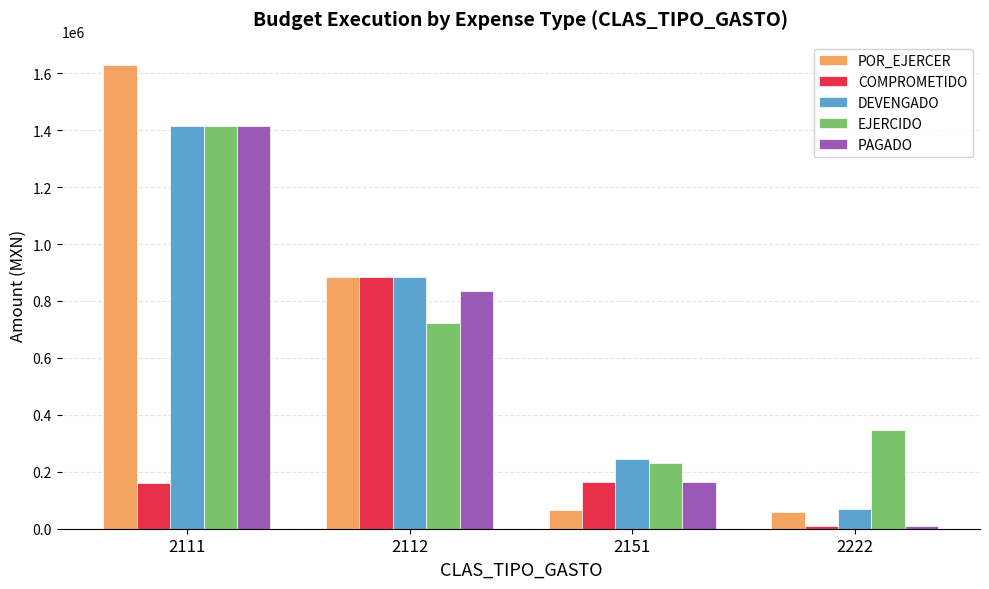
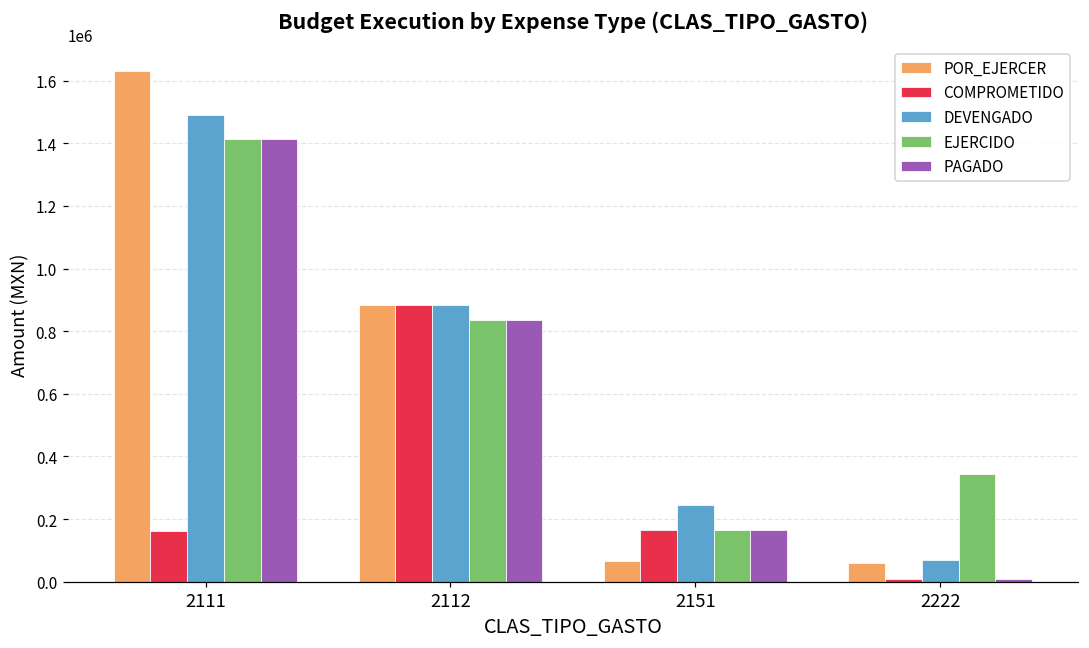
  {
    "POR_EJERCER": {
      "2111": 1630000,
      "2112": 880000,
      "2151": 70000,
      "2222": 60000
    },
    "COMPROMETIDO": {
      "2111": 160000,
      "2112": 880000,
      "2151": 160000
    },
    "DEVENGADO": {
-     "2111": 1410000,
+     "2111": 1490000,
      "2112": 880000,
      "2151": 240000,
      "2222": 70000
    },
    "EJERCIDO": {
      "2111": 1410000,
-     "2112": 720000,
-     "2151": 230000,
+     "2112": 840000,
+     "2151": 160000,
      "2222": 350000
    },
    "PAGADO": {
      "2111": 1410000,
      "2112": 840000,
      "2151": 160000
    }
  }
